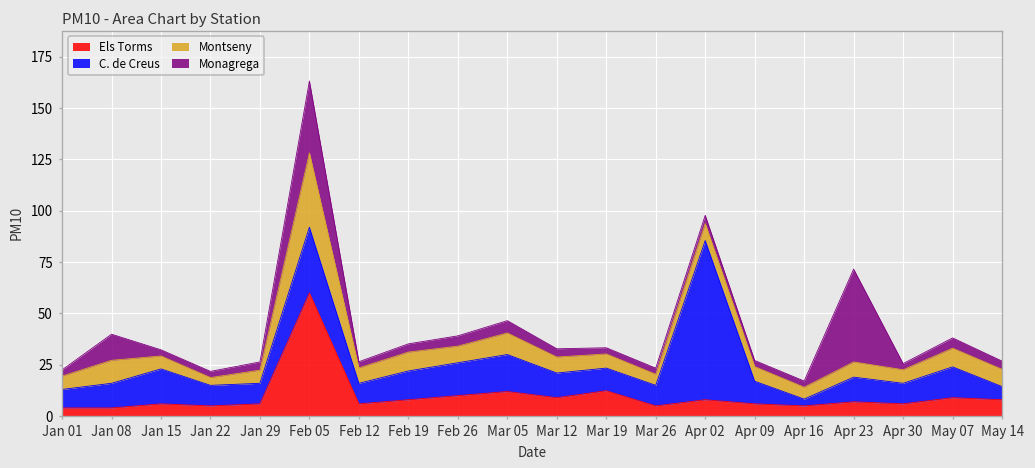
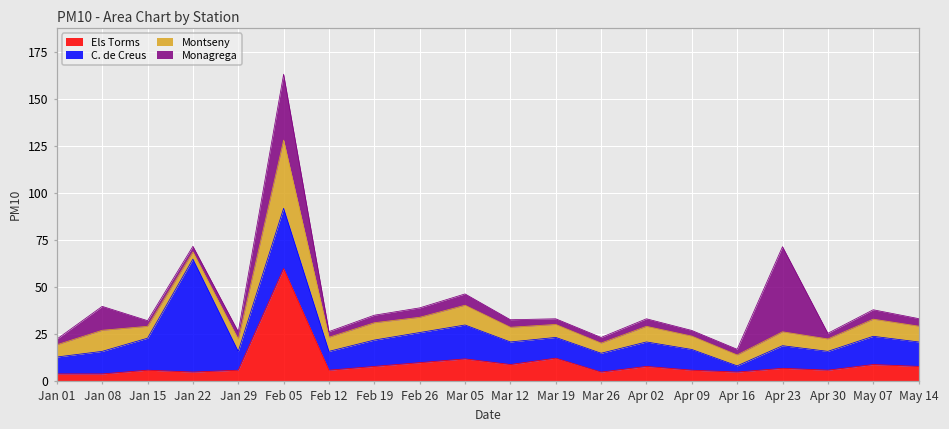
  {
    "Els Torms": {
      "Jan 01": 4,
      "Jan 08": 4,
      "Jan 15": 6,
      "Jan 22": 5,
      "Jan 29": 6,
      "Feb 05": 60,
      "Feb 12": 6,
      "Feb 19": 8,
      "Feb 26": 10,
      "Mar 05": 12,
      "Mar 12": 9,
      "Mar 19": 12,
      "Mar 26": 5,
      "Apr 02": 8,
      "Apr 09": 6,
      "Apr 16": 5,
      "Apr 23": 7,
      "Apr 30": 6,
      "May 07": 9,
      "May 14": 8
    },
    "C. de Creus": {
      "Jan 01": 9,
      "Jan 08": 12,
      "Jan 15": 17,
-     "Jan 22": 10,
+     "Jan 22": 60,
      "Jan 29": 10,
      "Feb 05": 32,
      "Feb 12": 10,
      "Feb 19": 14,
      "Feb 26": 16,
      "Mar 05": 18,
      "Mar 12": 12,
      "Mar 19": 11,
      "Mar 26": 10,
-     "Apr 02": 78,
+     "Apr 02": 13,
      "Apr 09": 11,
      "Apr 16": 3,
      "Apr 23": 12,
      "Apr 30": 10,
      "May 07": 15,
-     "May 14": 6
+     "May 14": 13
    },
    "Montseny": {
      "Jan 01": 7,
      "Jan 08": 11,
      "Jan 15": 6,
      "Jan 22": 4,
      "Jan 29": 6,
      "Feb 05": 36,
      "Feb 12": 8,
      "Feb 19": 9,
      "Feb 26": 8,
      "Mar 05": 11,
      "Mar 12": 8,
      "Mar 19": 7,
      "Mar 26": 5,
      "Apr 02": 8,
      "Apr 09": 7,
      "Apr 16": 6,
      "Apr 23": 7,
      "Apr 30": 7,
      "May 07": 9,
      "May 14": 8
    },
    "Monagrega": {
      "Jan 01": 3,
      "Jan 08": 13,
      "Jan 15": 3,
      "Jan 22": 3,
      "Jan 29": 4,
      "Feb 05": 35,
      "Feb 12": 3,
      "Feb 19": 4,
      "Feb 26": 5,
      "Mar 05": 6,
      "Mar 12": 4,
      "Mar 19": 3,
      "Mar 26": 3,
      "Apr 02": 4,
      "Apr 09": 3,
      "Apr 16": 3,
      "Apr 23": 45,
      "Apr 30": 3,
      "May 07": 5,
      "May 14": 4
    }
  }
